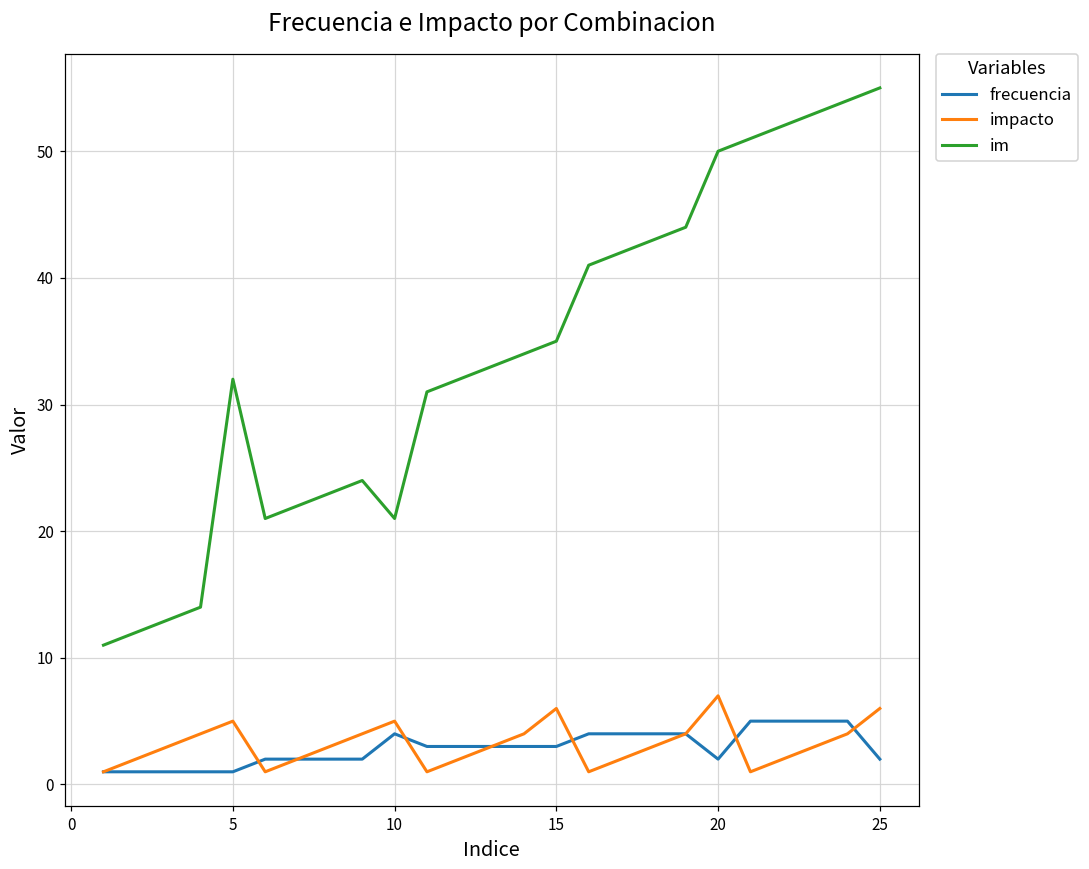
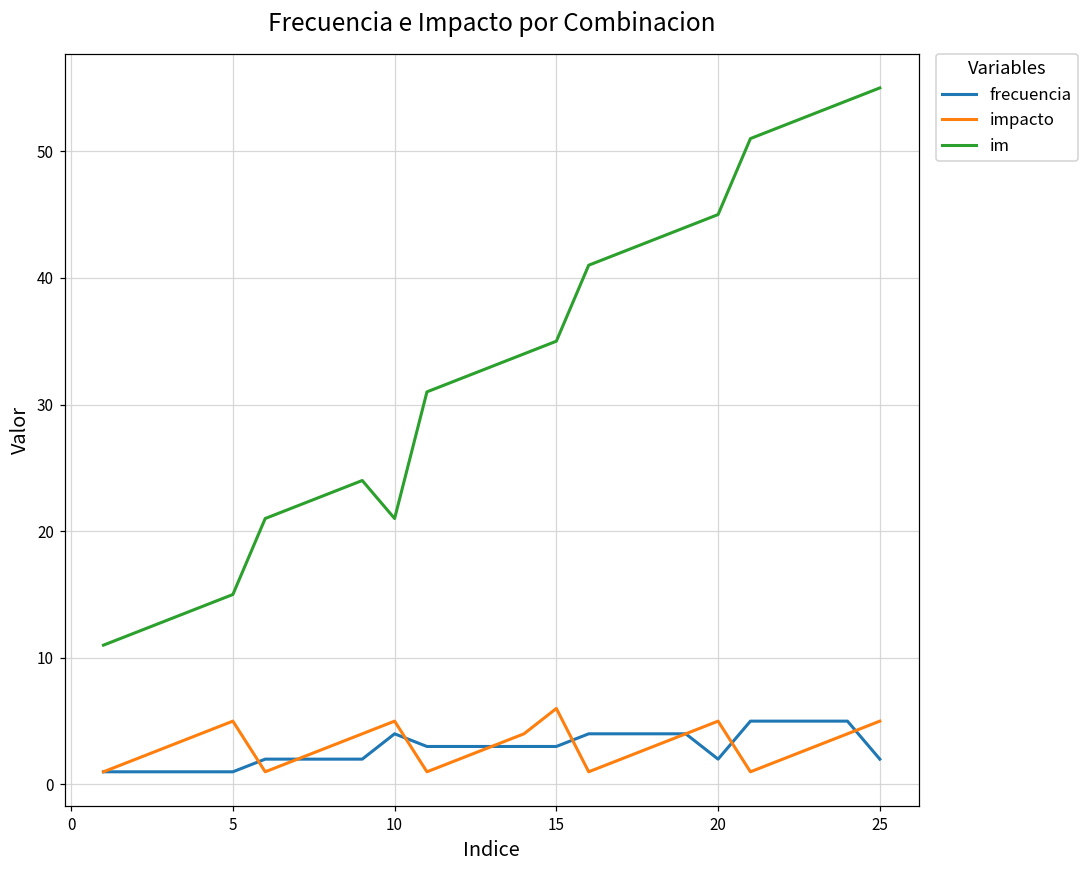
  {
    "frecuencia": {
      "5": 1,
      "10": 4,
      "15": 3,
      "20": 2,
      "25": 2
    },
    "impacto": {
      "5": 5,
      "10": 5,
      "15": 6,
-     "20": 7,
-     "25": 6
+     "20": 5,
+     "25": 5
    },
    "im": {
-     "5": 32,
+     "5": 15,
      "10": 21,
      "15": 35,
-     "20": 50,
+     "20": 45,
      "25": 55
    }
  }
